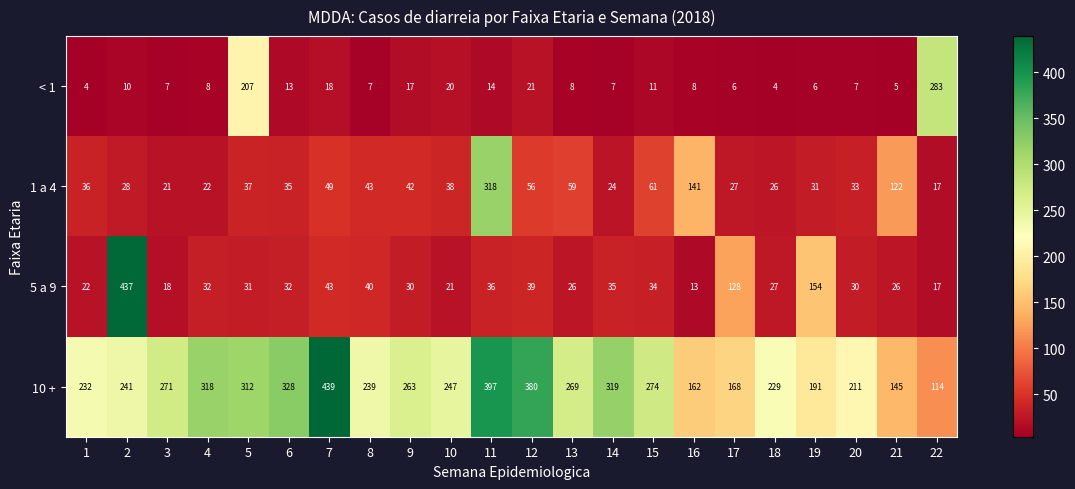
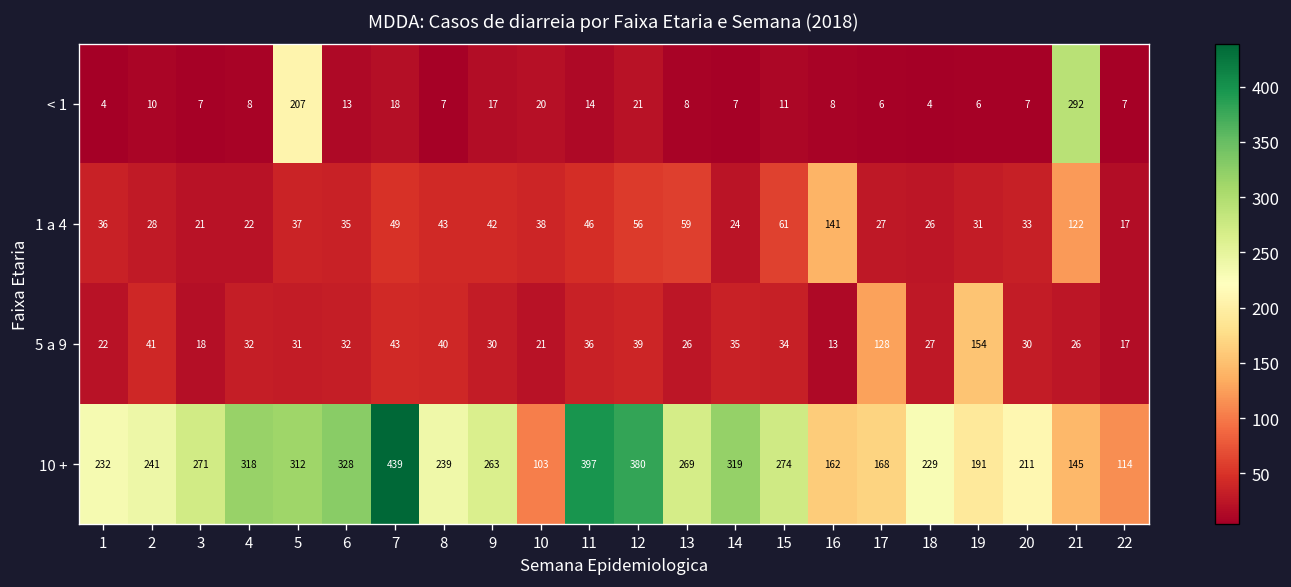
  {
    "< 1": {
      "1": 4,
      "2": 10,
      "3": 7,
      "4": 8,
      "5": 207,
      "6": 13,
      "7": 18,
      "8": 7,
      "9": 17,
      "10": 20,
      "11": 14,
      "12": 21,
      "13": 8,
      "14": 7,
      "15": 11,
      "16": 8,
      "17": 6,
      "18": 4,
      "19": 6,
      "20": 7,
-     "21": 5,
-     "22": 283
+     "21": 292,
+     "22": 7
    },
    "1 a 4": {
      "1": 36,
      "2": 28,
      "3": 21,
      "4": 22,
      "5": 37,
      "6": 35,
      "7": 49,
      "8": 43,
      "9": 42,
      "10": 38,
-     "11": 318,
+     "11": 46,
      "12": 56,
      "13": 59,
      "14": 24,
      "15": 61,
      "16": 141,
      "17": 27,
      "18": 26,
      "19": 31,
      "20": 33,
      "21": 122,
      "22": 17
    },
    "5 a 9": {
      "1": 22,
-     "2": 437,
+     "2": 41,
      "3": 18,
      "4": 32,
      "5": 31,
      "6": 32,
      "7": 43,
      "8": 40,
      "9": 30,
      "10": 21,
      "11": 36,
      "12": 39,
      "13": 26,
      "14": 35,
      "15": 34,
      "16": 13,
      "17": 128,
      "18": 27,
      "19": 154,
      "20": 30,
      "21": 26,
      "22": 17
    },
    "10 +": {
      "1": 232,
      "2": 241,
      "3": 271,
      "4": 318,
      "5": 312,
      "6": 328,
      "7": 439,
      "8": 239,
      "9": 263,
-     "10": 247,
+     "10": 103,
      "11": 397,
      "12": 380,
      "13": 269,
      "14": 319,
      "15": 274,
      "16": 162,
      "17": 168,
      "18": 229,
      "19": 191,
      "20": 211,
      "21": 145,
      "22": 114
    }
  }
